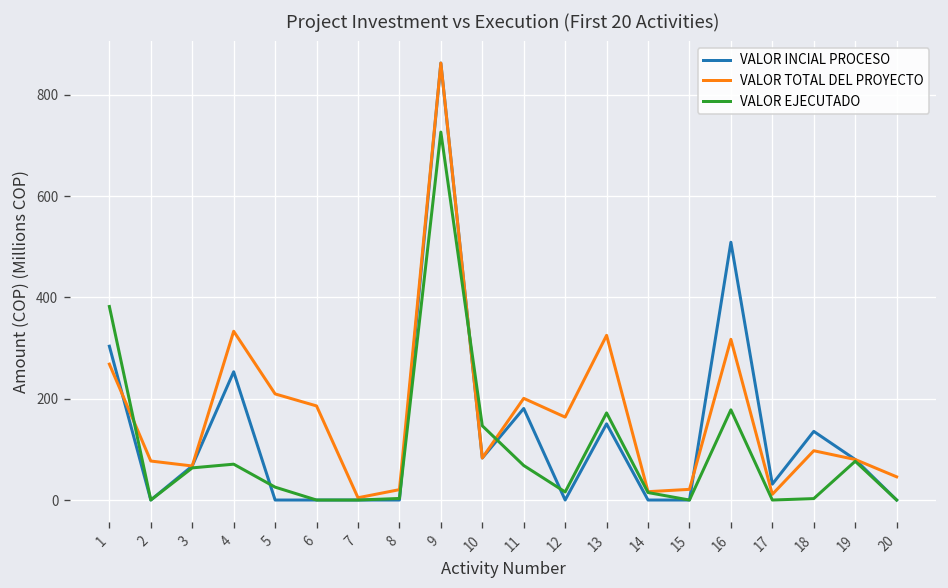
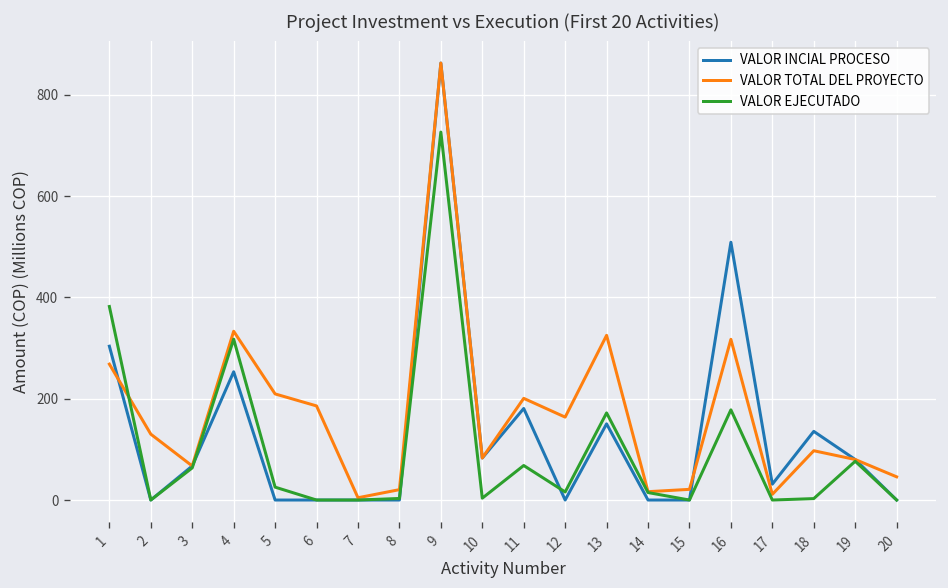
  {
    "VALOR INCIAL PROCESO": {
      "1": 300,
      "4": 250,
      "5": 0,
      "11": 180,
      "12": 0,
      "13": 150,
      "14": 0,
      "16": 510,
      "17": 30,
      "18": 140
    },
    "VALOR TOTAL DEL PROYECTO": {
      "1": 270,
-     "2": 80,
+     "2": 130,
      "4": 330,
      "5": 210,
      "6": 190,
      "8": 20,
      "11": 200,
      "12": 160,
      "13": 320,
      "15": 20,
      "16": 320,
      "17": 10,
      "18": 100,
      "20": 50
    },
    "VALOR EJECUTADO": {
      "1": 380,
-     "4": 70,
+     "4": 320,
      "5": 30,
      "9": 730,
-     "10": 150,
+     "10": 0,
      "11": 70,
      "12": 20,
      "13": 170,
      "16": 180,
      "17": 0,
      "18": 0
    }
  }
